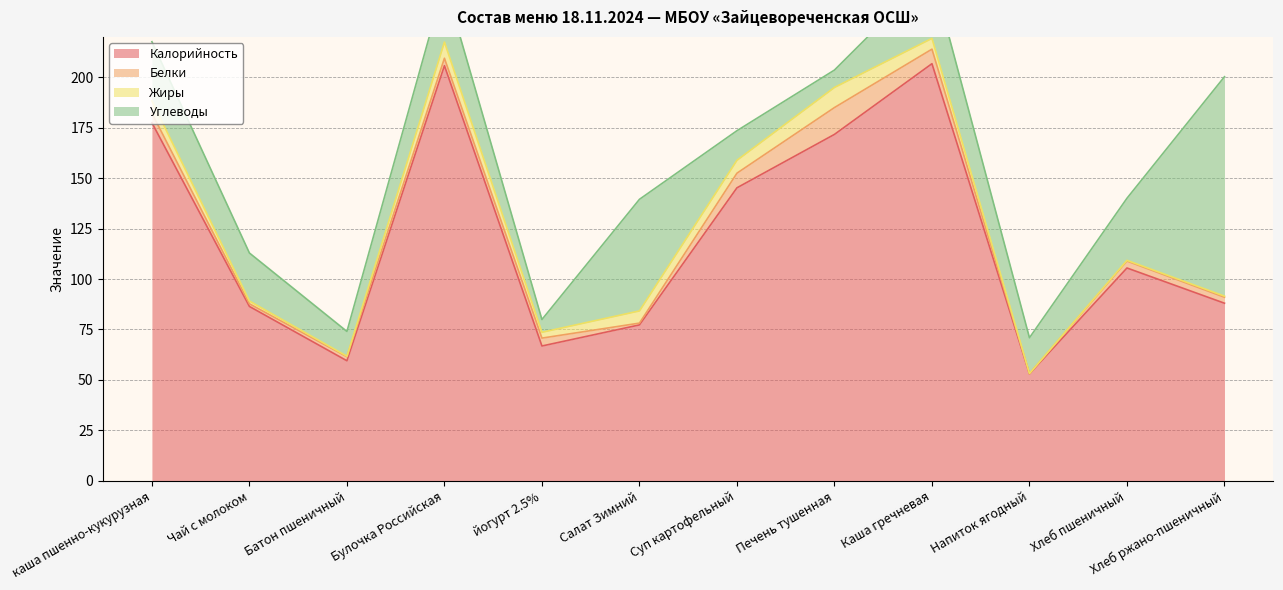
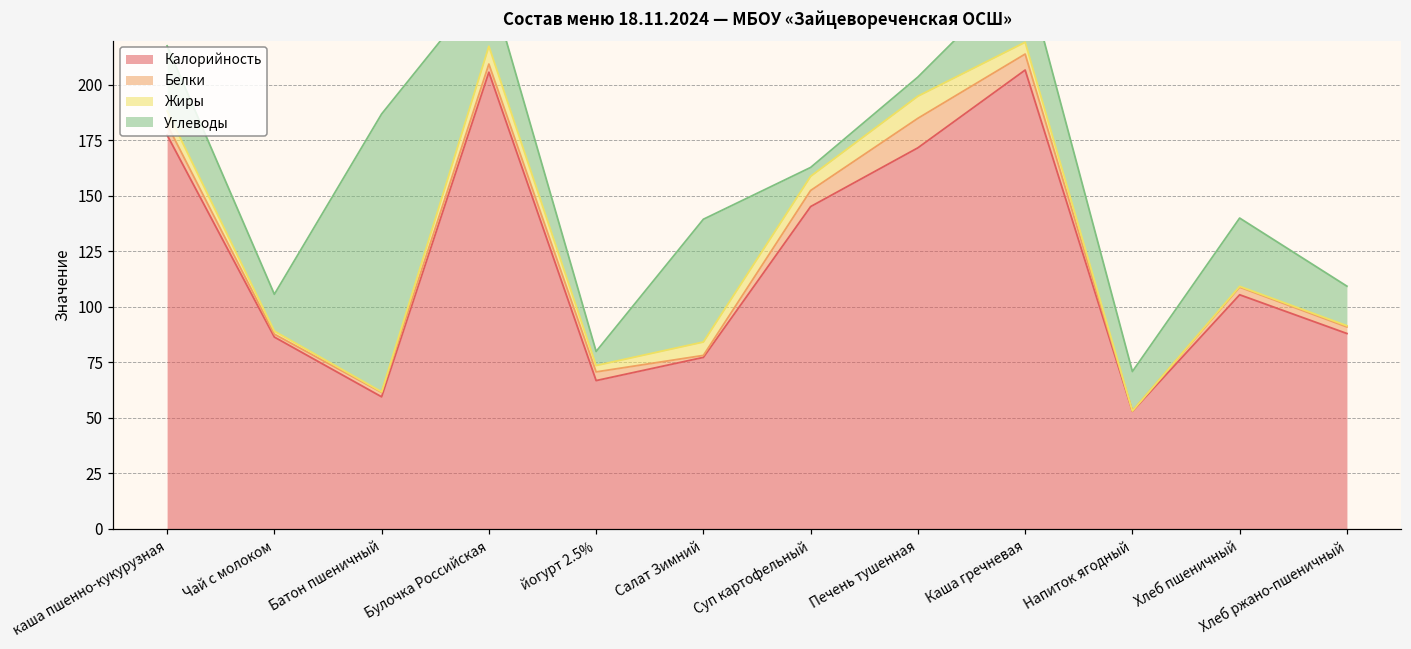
  {
    "Углеводы": {
      "каша пшенно-кукурузная": 29,
-     "Чай с молоком": 24,
-     "Батон пшеничный": 12,
+     "Чай с молоком": 17,
+     "Батон пшеничный": 125,
      "йогурт 2.5%": 6,
      "Салат Зимний": 55,
-     "Суп картофельный": 15,
+     "Суп картофельный": 4,
      "Печень тушенная": 9,
      "Напиток ягодный": 18,
      "Хлеб пшеничный": 31,
-     "Хлеб ржано-пшеничный": 109
+     "Хлеб ржано-пшеничный": 18
    }
  }
